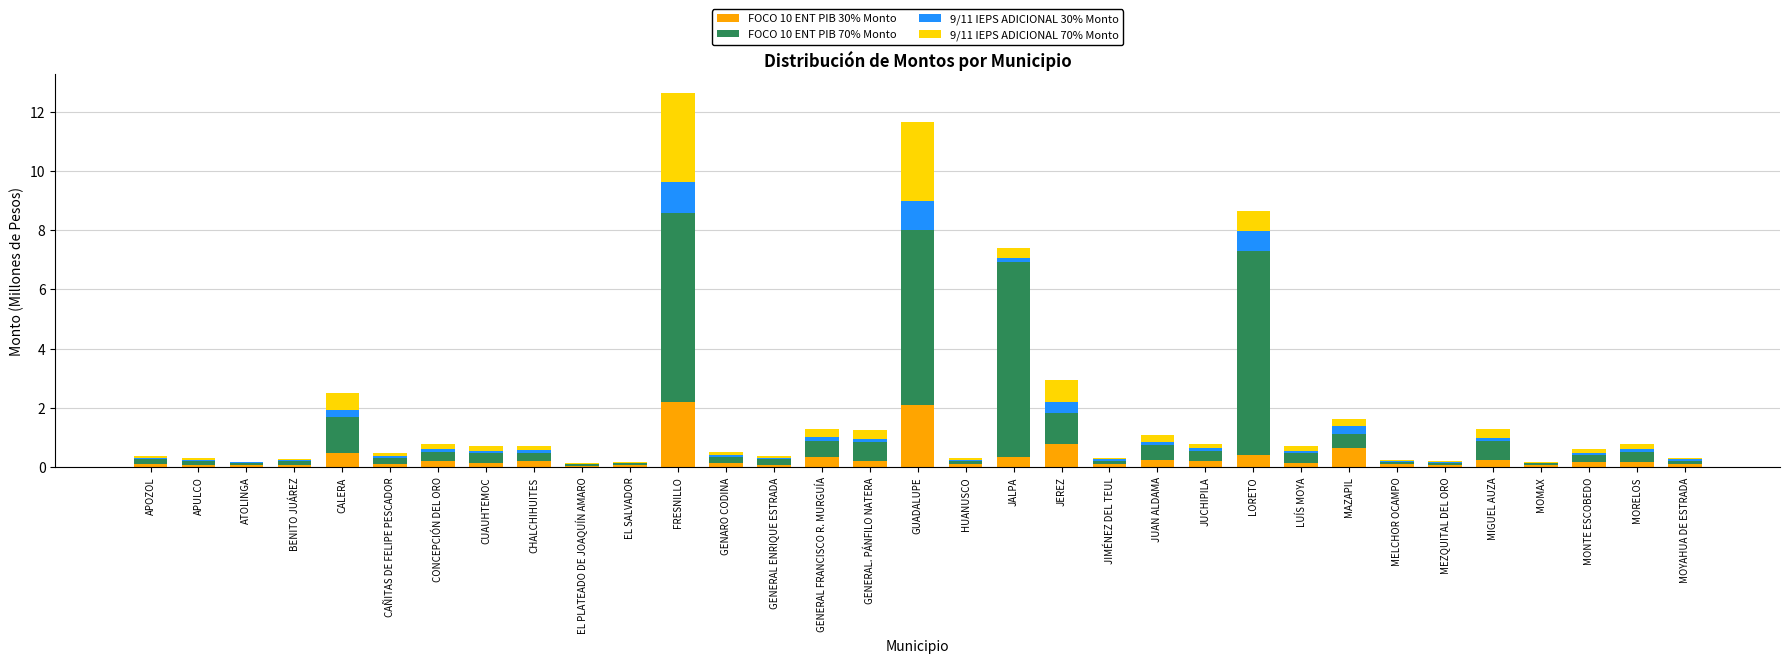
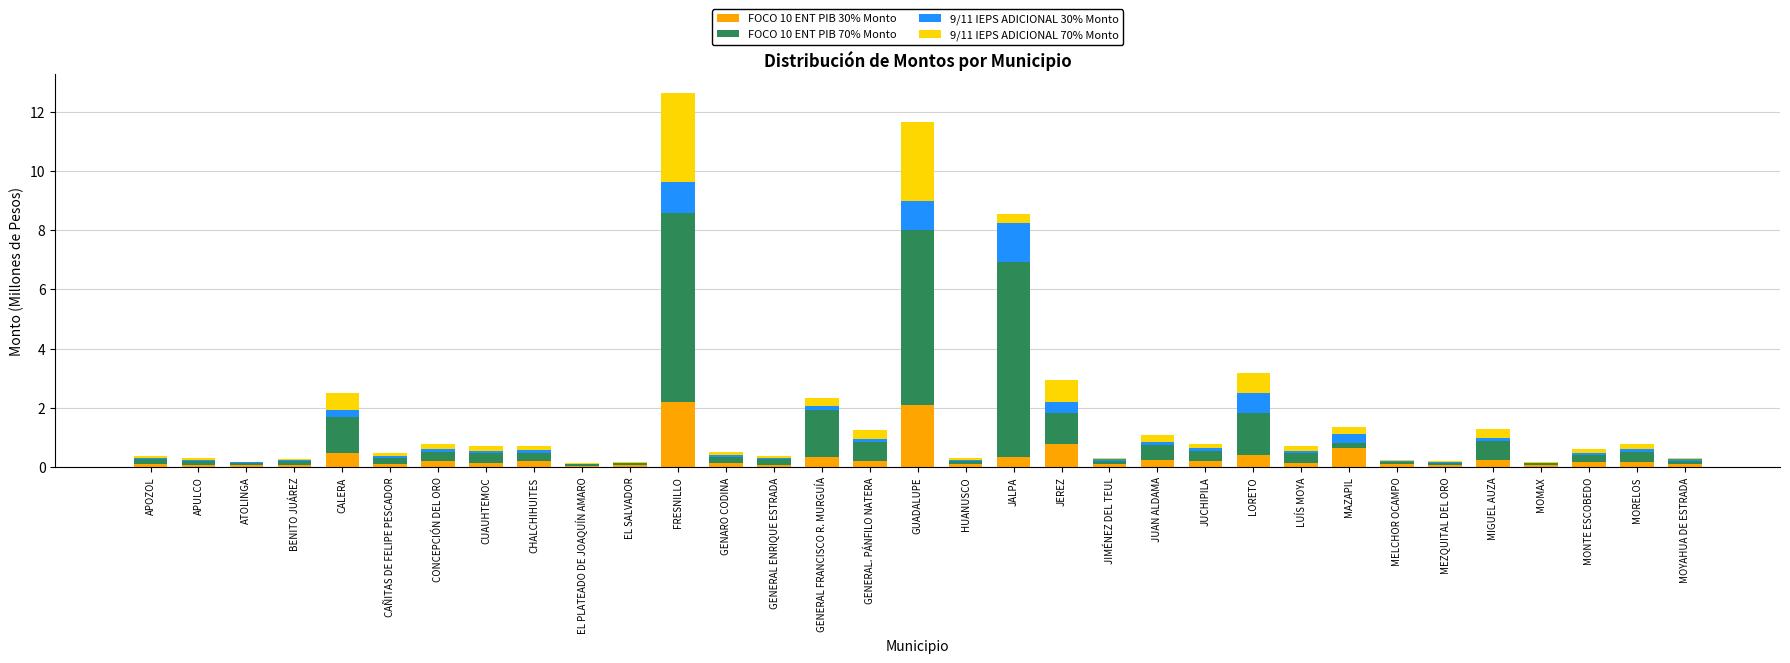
  {
    "FOCO 10 ENT PIB 70% Monto": {
      "APOZOL": 0.2,
      "APULCO": 0.1,
      "BENITO JUÁREZ": 0.1,
      "CALERA": 1.2,
      "CAÑITAS DE FELIPE PESCADOR": 0.2,
      "CONCEPCIÓN DEL ORO": 0.3,
      "CUAUHTEMOC": 0.4,
      "CHALCHIHUITES": 0.3,
      "FRESNILLO": 6.4,
      "GENARO CODINA": 0.2,
      "GENERAL ENRIQUE ESTRADA": 0.2,
-     "GENERAL FRANCISCO R. MURGUÍA": 0.5,
+     "GENERAL FRANCISCO R. MURGUÍA": 1.6,
      "GENERAL. PÁNFILO NATERA": 0.6,
      "GUADALUPE": 5.9,
      "HUANUSCO": 0.1,
      "JALPA": 6.6,
      "JEREZ": 1.1,
      "JIMÉNEZ DEL TEUL": 0.1,
      "JUAN ALDAMA": 0.5,
      "JUCHIPILA": 0.3,
-     "LORETO": 6.9,
+     "LORETO": 1.4,
      "LUÍS MOYA": 0.4,
-     "MAZAPIL": 0.5,
+     "MAZAPIL": 0.2,
      "MIGUEL AUZA": 0.6,
      "MONTE ESCOBEDO": 0.2,
      "MORELOS": 0.4,
      "MOYAHUA DE ESTRADA": 0.1
    },
    "9/11 IEPS ADICIONAL 30% Monto": {
      "CALERA": 0.2,
      "CONCEPCIÓN DEL ORO": 0.1,
      "CHALCHIHUITES": 0.1,
      "FRESNILLO": 1.0,
      "GENERAL FRANCISCO R. MURGUÍA": 0.2,
      "GENERAL. PÁNFILO NATERA": 0.1,
      "GUADALUPE": 1.0,
-     "JALPA": 0.2,
+     "JALPA": 1.3,
      "JEREZ": 0.4,
      "JUAN ALDAMA": 0.1,
      "JUCHIPILA": 0.1,
      "LORETO": 0.7,
      "MAZAPIL": 0.3,
      "MIGUEL AUZA": 0.1
    }
  }
